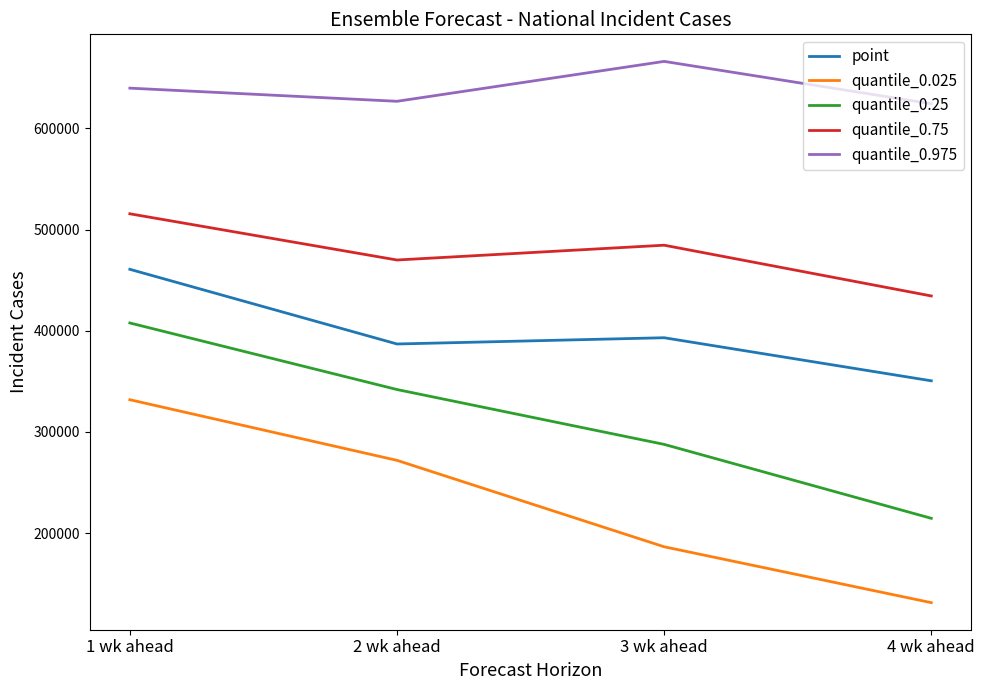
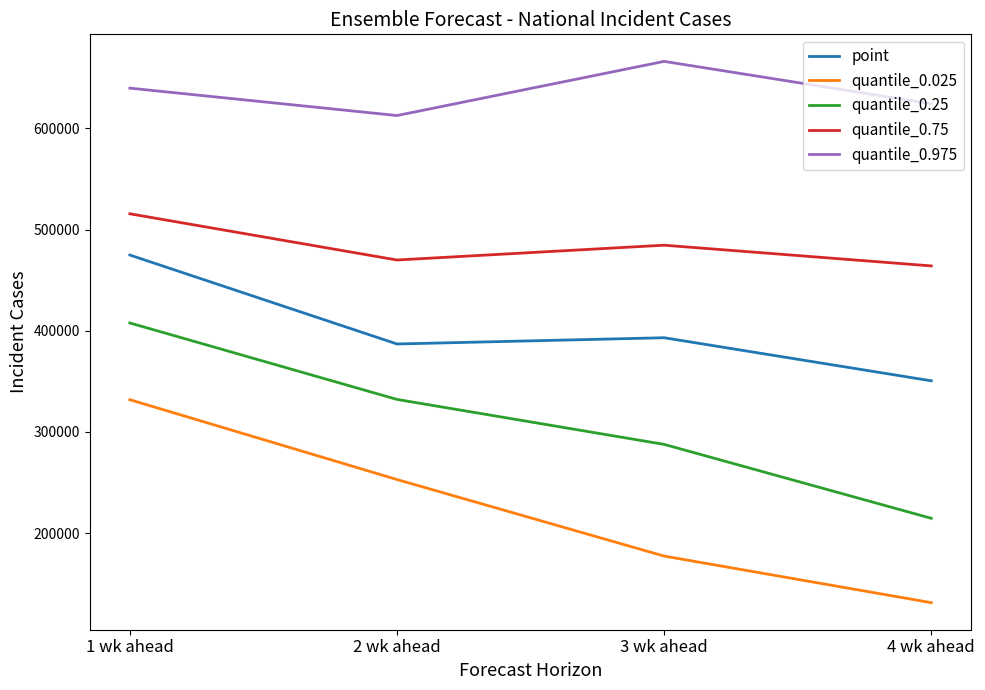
  {
    "point": {
-     "1 wk ahead": 461000,
+     "1 wk ahead": 475000,
      "2 wk ahead": 387000,
      "3 wk ahead": 393000,
      "4 wk ahead": 351000
    },
    "quantile_0.025": {
      "1 wk ahead": 332000,
-     "2 wk ahead": 272000,
-     "3 wk ahead": 186000,
+     "2 wk ahead": 253000,
+     "3 wk ahead": 177000,
      "4 wk ahead": 131000
    },
    "quantile_0.25": {
      "1 wk ahead": 408000,
-     "2 wk ahead": 342000,
+     "2 wk ahead": 332000,
      "3 wk ahead": 288000,
      "4 wk ahead": 215000
    },
    "quantile_0.75": {
      "1 wk ahead": 516000,
      "2 wk ahead": 470000,
      "3 wk ahead": 485000,
-     "4 wk ahead": 434000
+     "4 wk ahead": 464000
    },
    "quantile_0.975": {
      "1 wk ahead": 640000,
-     "2 wk ahead": 627000,
+     "2 wk ahead": 613000,
      "3 wk ahead": 666000
    }
  }
